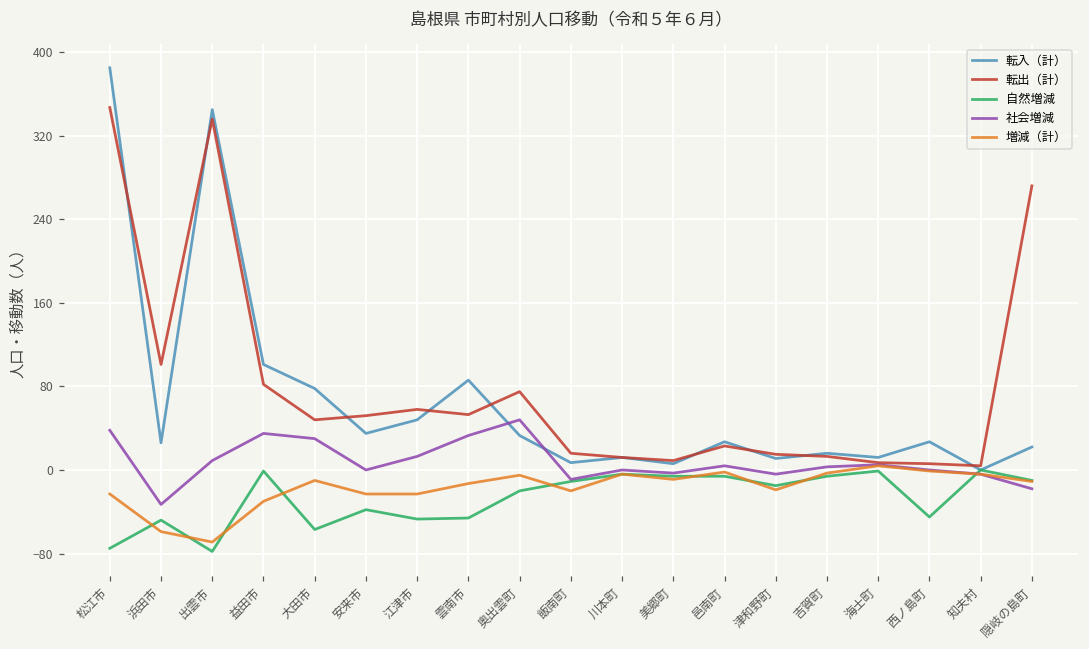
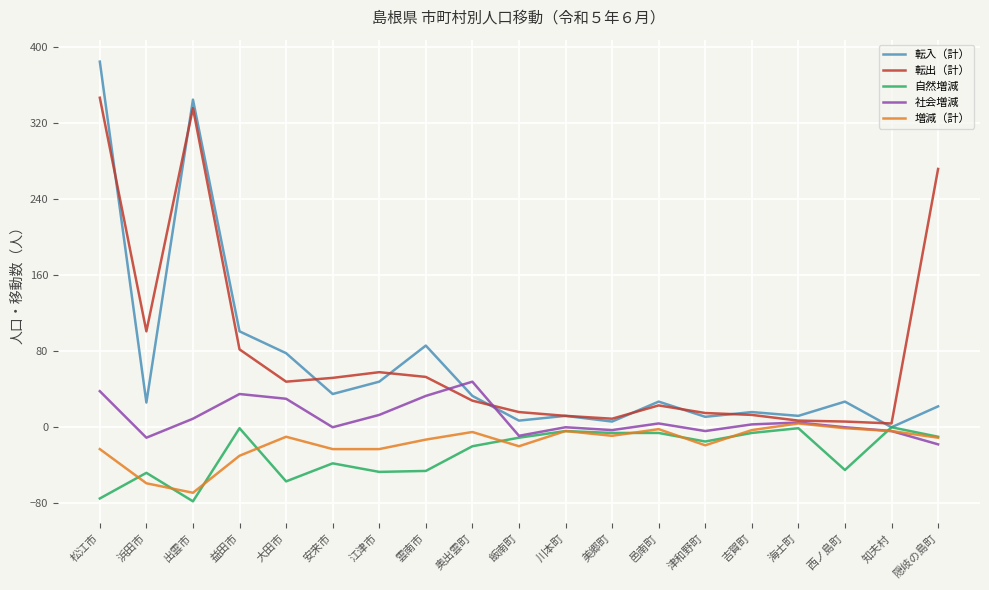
  {
    "転入（計）": {
      "松江市": 390,
      "浜田市": 30,
      "出雲市": 350,
      "益田市": 100,
      "大田市": 80,
      "安来市": 40,
      "江津市": 50,
      "雲南市": 90,
      "奥出雲町": 30,
      "飯南町": 10,
      "美郷町": 10,
      "邑南町": 30,
      "津和野町": 10,
      "吉賀町": 20,
      "海士町": 10,
      "西ノ島町": 30,
      "隠岐の島町": 20
    },
    "転出（計）": {
      "松江市": 350,
      "浜田市": 100,
      "出雲市": 340,
      "益田市": 80,
      "大田市": 50,
      "安来市": 50,
      "江津市": 60,
      "雲南市": 50,
-     "奥出雲町": 80,
+     "奥出雲町": 30,
      "飯南町": 20,
      "美郷町": 10,
      "邑南町": 20,
      "津和野町": 20,
      "吉賀町": 10,
      "西ノ島町": 10,
      "知夫村": 0,
      "隠岐の島町": 270
    },
    "自然増減": {
      "松江市": -80,
      "浜田市": -50,
      "出雲市": -80,
      "益田市": 0,
      "大田市": -60,
      "安来市": -40,
      "江津市": -50,
      "雲南市": -50,
      "奥出雲町": -20,
      "美郷町": -10,
      "邑南町": -10,
      "津和野町": -20,
      "吉賀町": -10,
      "海士町": 0,
      "西ノ島町": -50
    },
    "社会増減": {
      "松江市": 40,
-     "浜田市": -30,
+     "浜田市": -10,
      "出雲市": 10,
      "益田市": 40,
      "大田市": 30,
      "安来市": 0,
      "江津市": 10,
      "雲南市": 30,
      "奥出雲町": 50,
      "川本町": 0,
      "美郷町": 0,
      "邑南町": 0,
      "津和野町": 0,
      "吉賀町": 0,
      "隠岐の島町": -20
    },
    "増減（計）": {
      "松江市": -20,
      "浜田市": -60,
      "出雲市": -70,
      "益田市": -30,
      "大田市": -10,
      "安来市": -20,
      "江津市": -20,
      "雲南市": -10,
      "奥出雲町": -10,
      "飯南町": -20,
      "美郷町": -10,
      "邑南町": 0,
      "津和野町": -20,
      "吉賀町": 0
    }
  }
